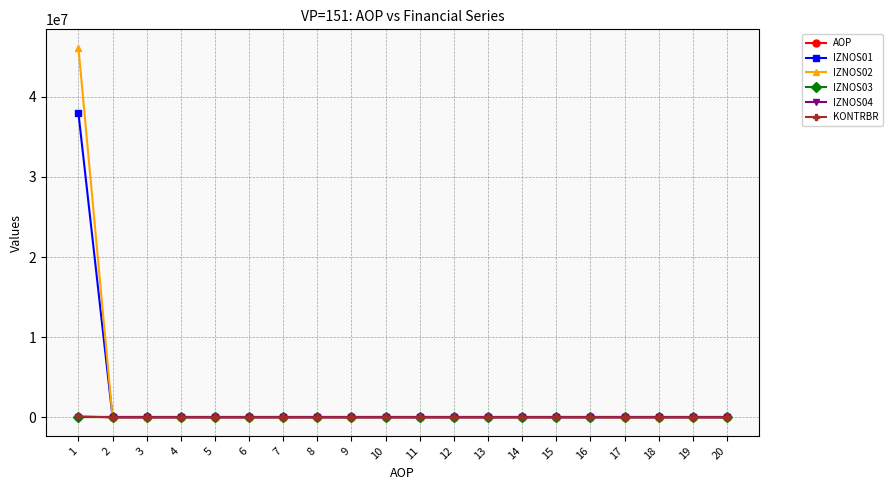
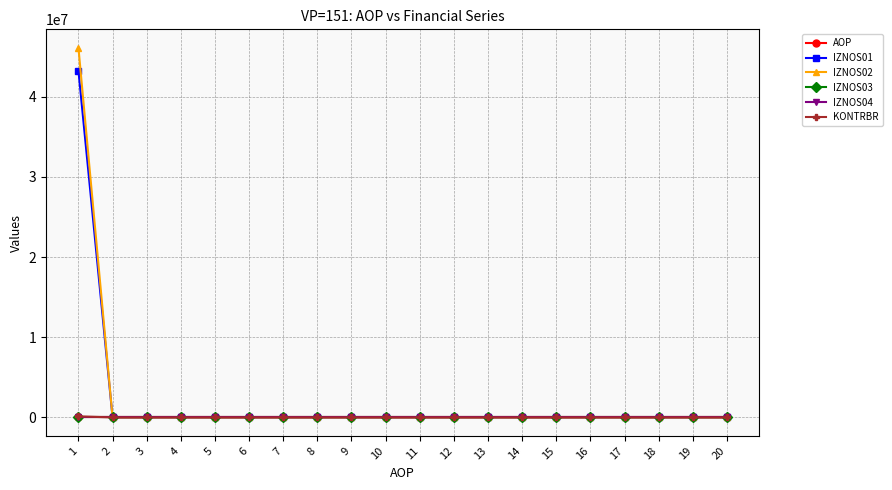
  {
    "IZNOS01": {
-     "1": 38000000
+     "1": 43000000
    },
    "IZNOS02": {
      "1": 46000000
    }
  }
